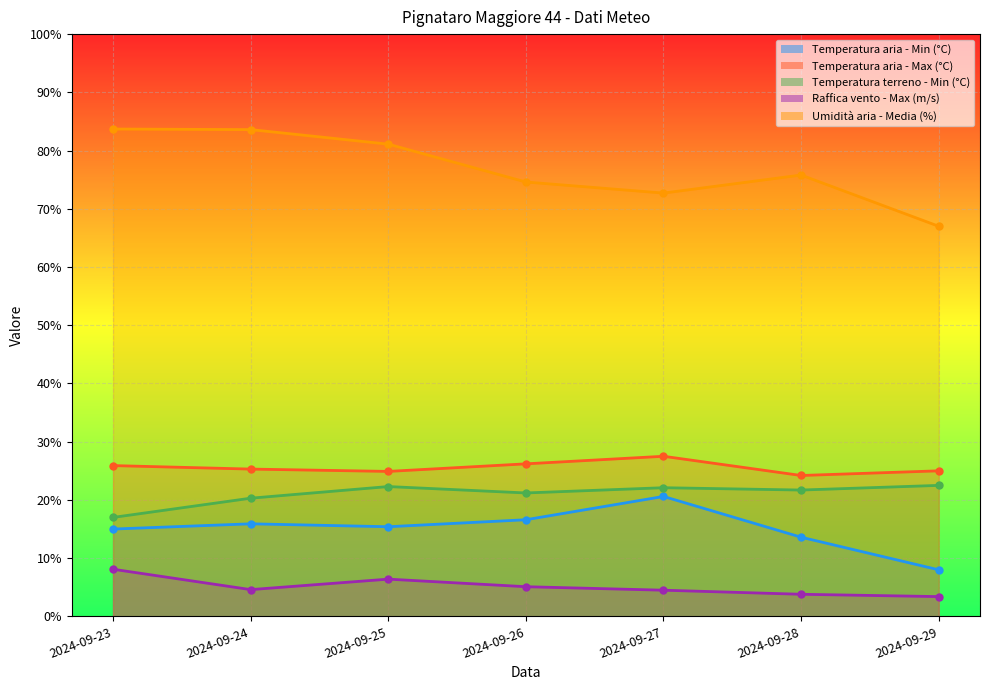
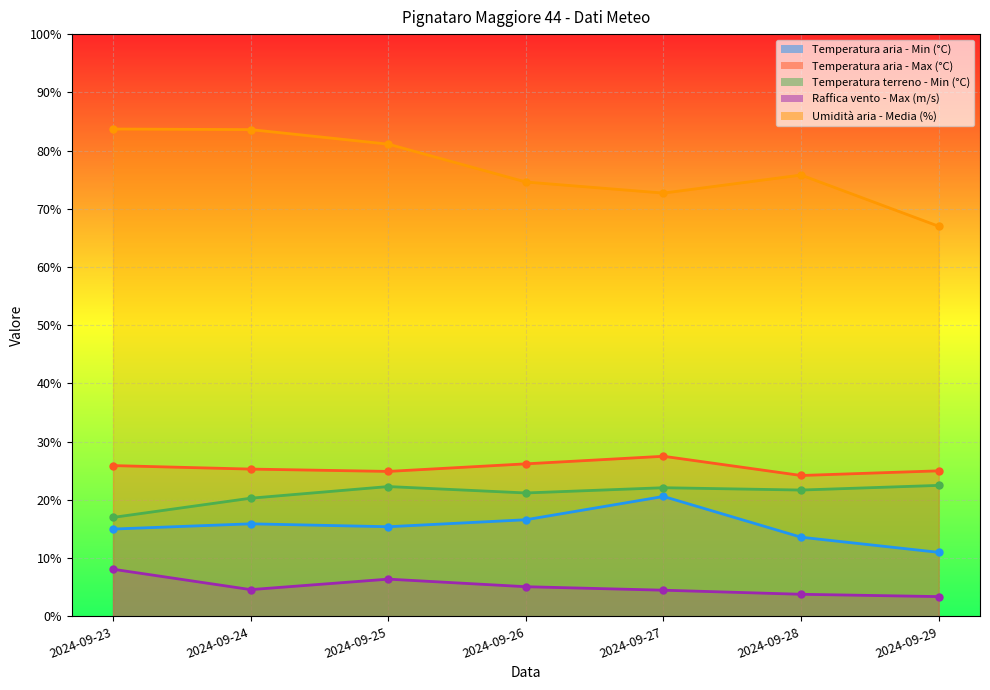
  {
    "Temperatura aria - Min (°C)": {
      "2024-09-23": "15%",
      "2024-09-24": "16%",
      "2024-09-25": "15%",
      "2024-09-26": "17%",
      "2024-09-27": "21%",
      "2024-09-28": "14%",
-     "2024-09-29": "8%"
+     "2024-09-29": "11%"
    },
    "Temperatura terreno - Min (°C)": {
      "2024-09-23": "17%",
      "2024-09-24": "20%",
      "2024-09-25": "22%",
      "2024-09-26": "21%",
      "2024-09-27": "22%",
      "2024-09-28": "22%",
      "2024-09-29": "23%"
    },
    "Raffica vento - Max (m/s)": {
      "2024-09-23": "8%",
      "2024-09-24": "5%",
      "2024-09-25": "6%",
      "2024-09-26": "5%",
      "2024-09-27": "5%",
      "2024-09-28": "4%",
      "2024-09-29": "3%"
    }
  }
